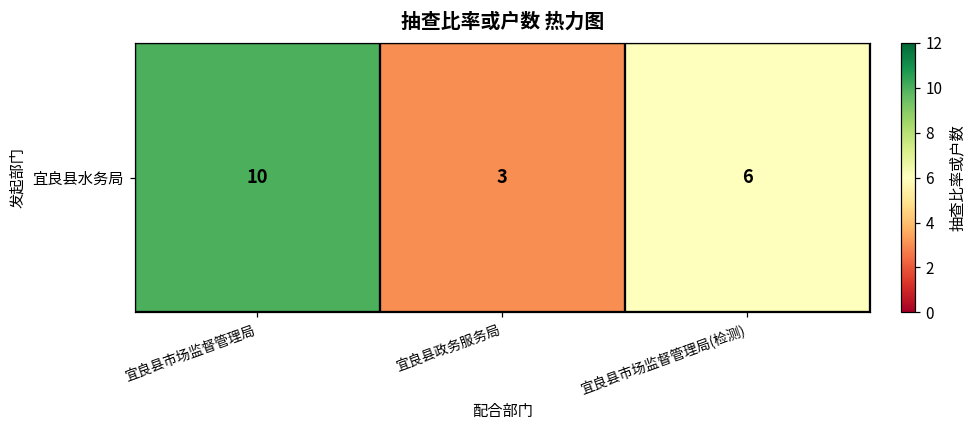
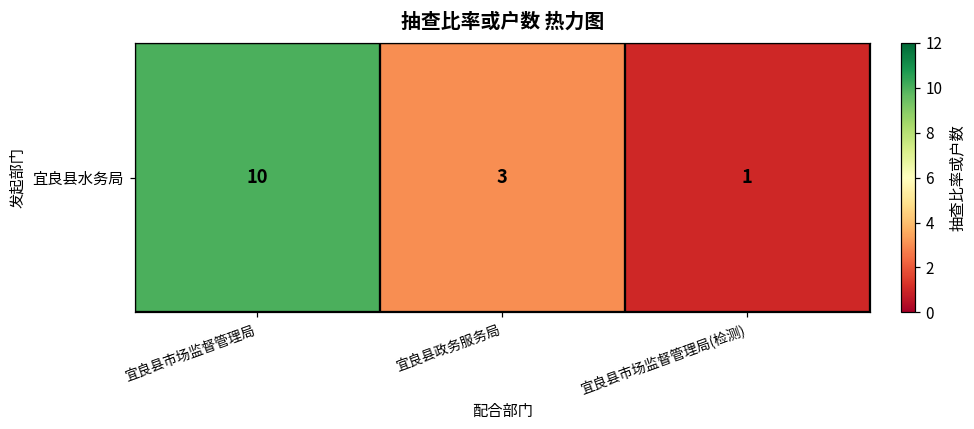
  {
    "宜良县水务局": {
      "宜良县市场监督管理局": 10,
      "宜良县政务服务局": 3,
-     "宜良县市场监督管理局(检测)": 6
+     "宜良县市场监督管理局(检测)": 1
    }
  }
